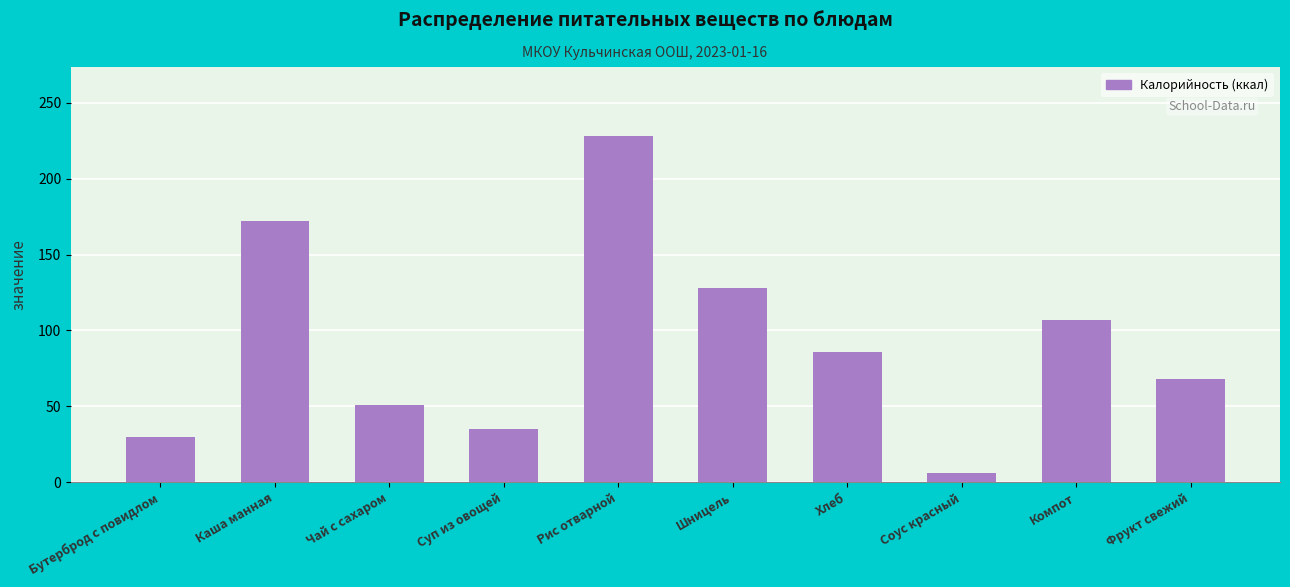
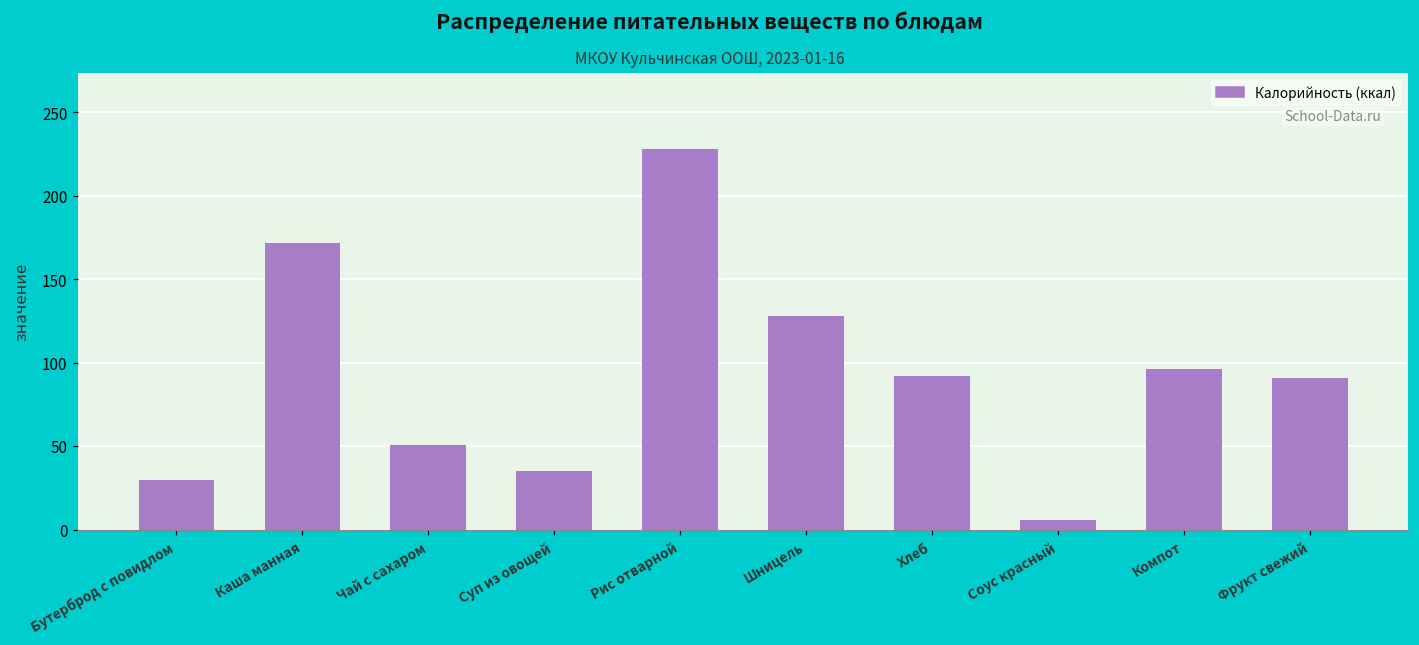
  {
    "Бутерброд с повидлом": 30,
    "Каша манная": 172,
    "Чай с сахаром": 51,
    "Суп из овощей": 35,
    "Рис отварной": 228,
    "Шницель": 128,
-   "Хлеб": 86,
+   "Хлеб": 92,
    "Соус красный": 6,
-   "Компот": 107,
-   "Фрукт свежий": 68
+   "Компот": 96,
+   "Фрукт свежий": 91
  }
